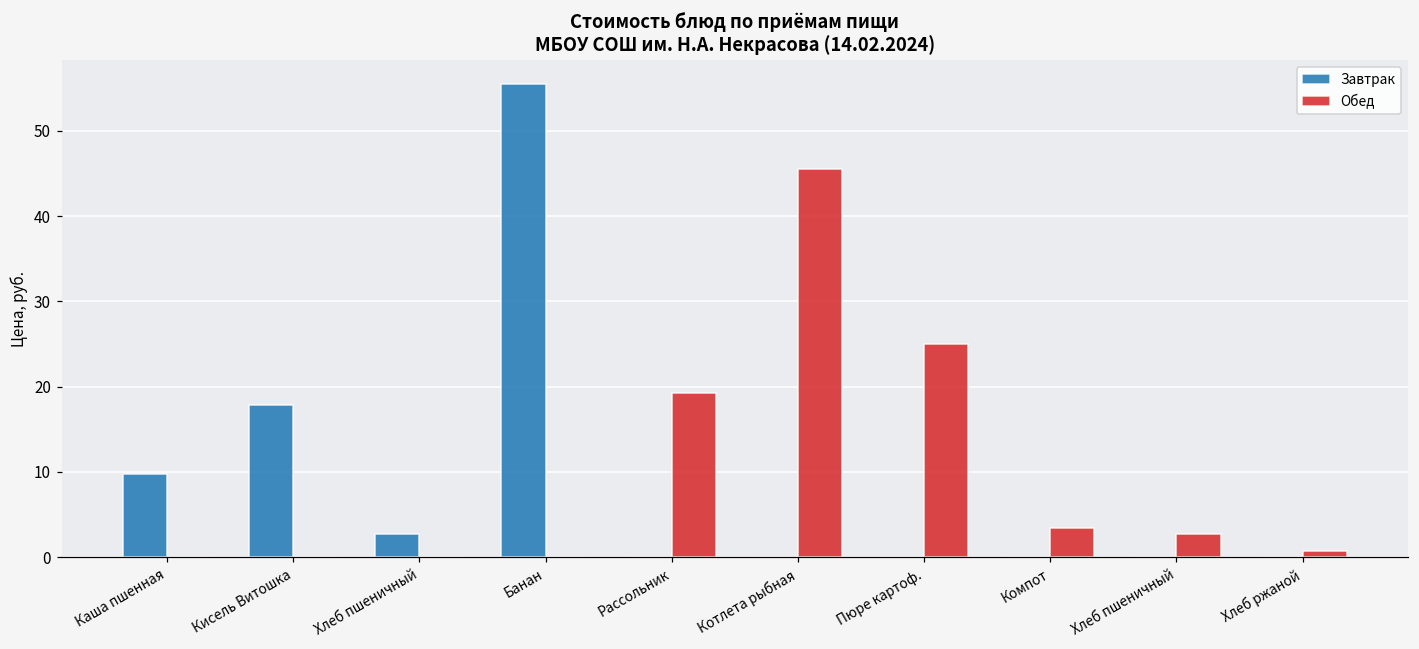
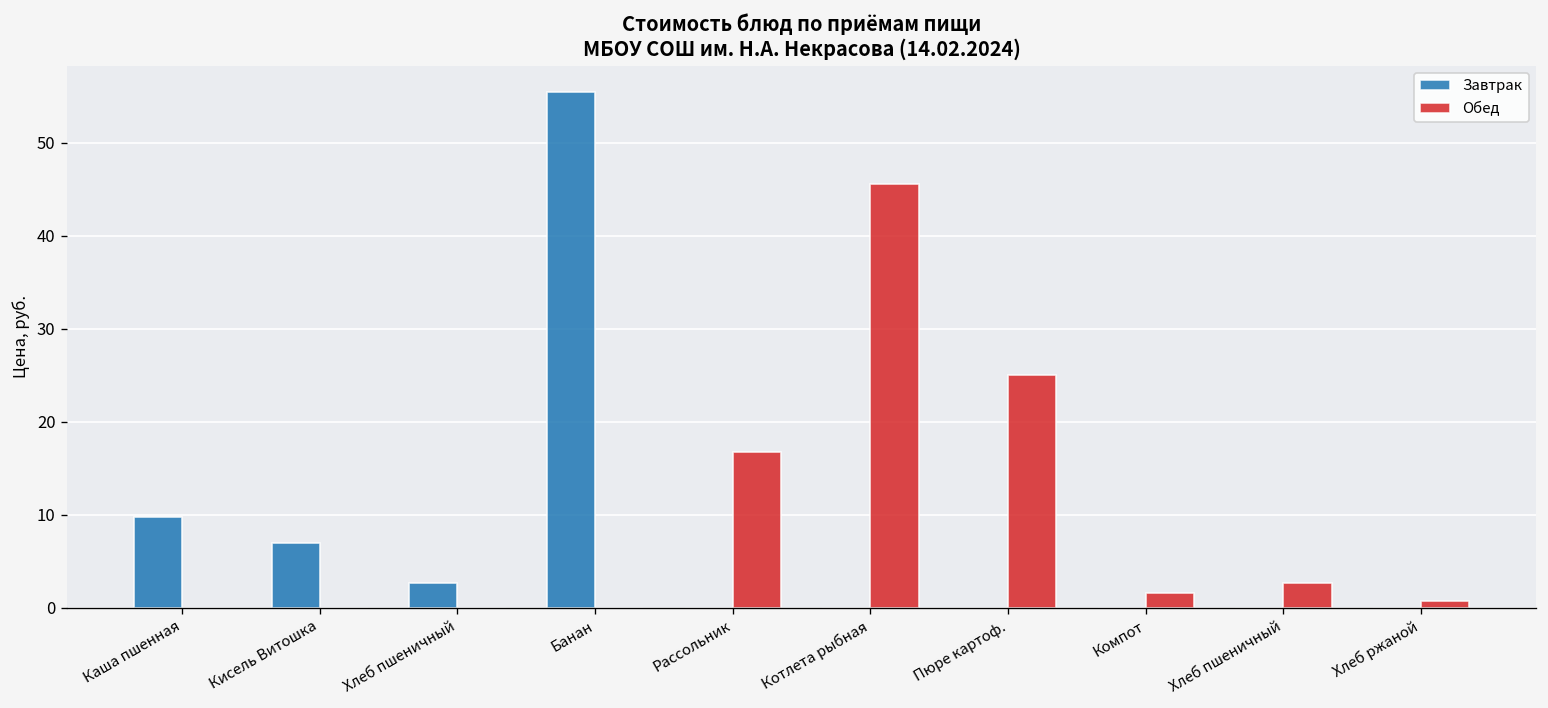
  {
    "Завтрак": {
      "Каша пшенная": 10,
-     "Кисель Витошка": 18,
+     "Кисель Витошка": 7,
      "Банан": 56,
      "Рассольник": 0,
      "Котлета рыбная": 0,
      "Пюре картоф.": 0,
      "Компот": 0,
      "Хлеб ржаной": 0
    },
    "Обед": {
      "Каша пшенная": 0,
      "Кисель Витошка": 0,
      "Банан": 0,
-     "Рассольник": 19,
+     "Рассольник": 17,
      "Котлета рыбная": 46,
      "Пюре картоф.": 25,
-     "Компот": 3,
+     "Компот": 2,
      "Хлеб ржаной": 1
    }
  }
